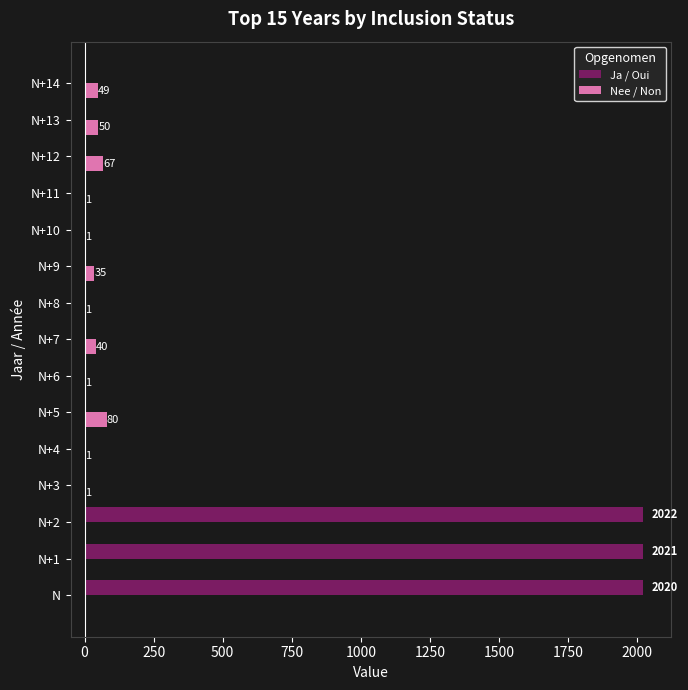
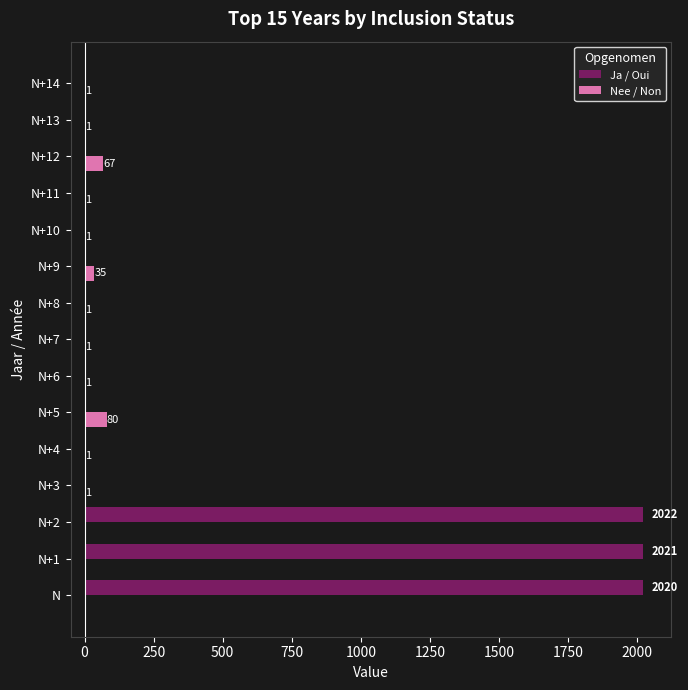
  {
    "Ja / Oui": {
      "N+2": 2022,
      "N+1": 2021,
      "N": 2020
    },
    "Nee / Non": {
-     "N+14": 49,
-     "N+13": 50,
+     "N+14": 1,
+     "N+13": 1,
      "N+12": 67,
      "N+11": 1,
      "N+10": 1,
      "N+9": 35,
      "N+8": 1,
-     "N+7": 40,
+     "N+7": 1,
      "N+6": 1,
      "N+5": 80,
      "N+4": 1,
      "N+3": 1
    }
  }
